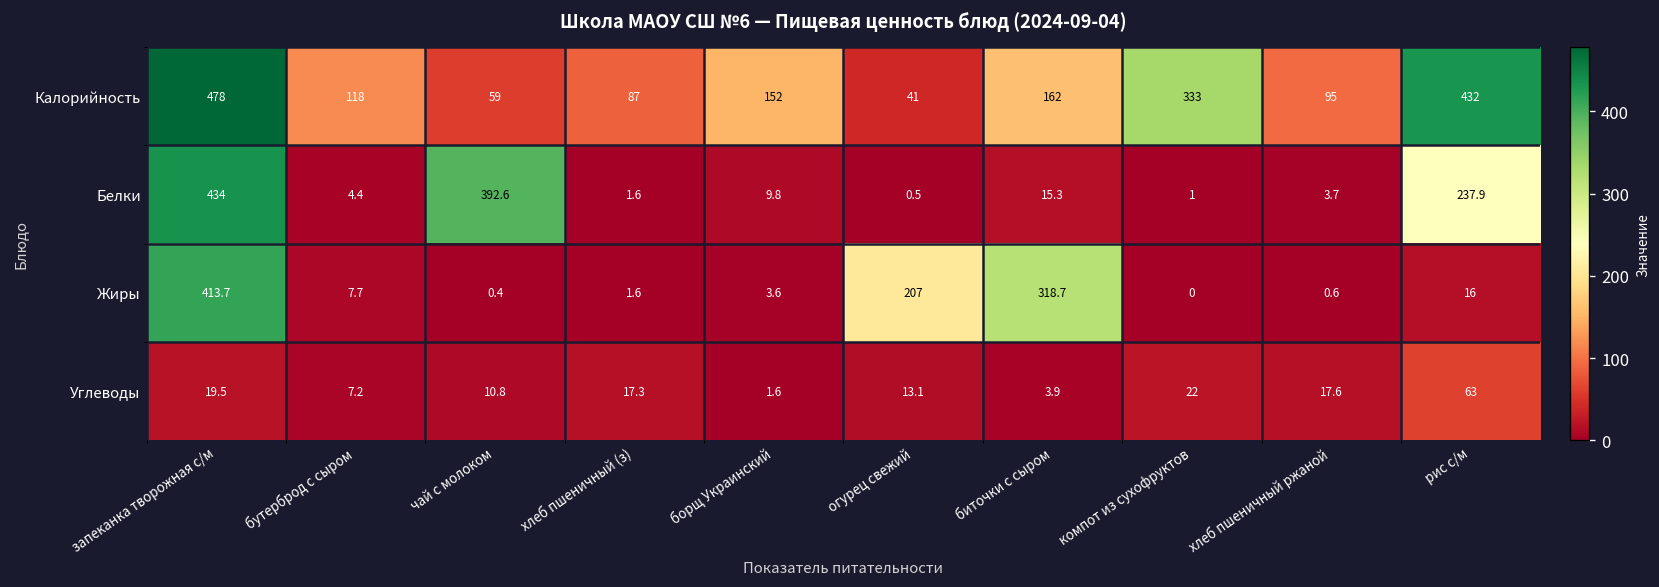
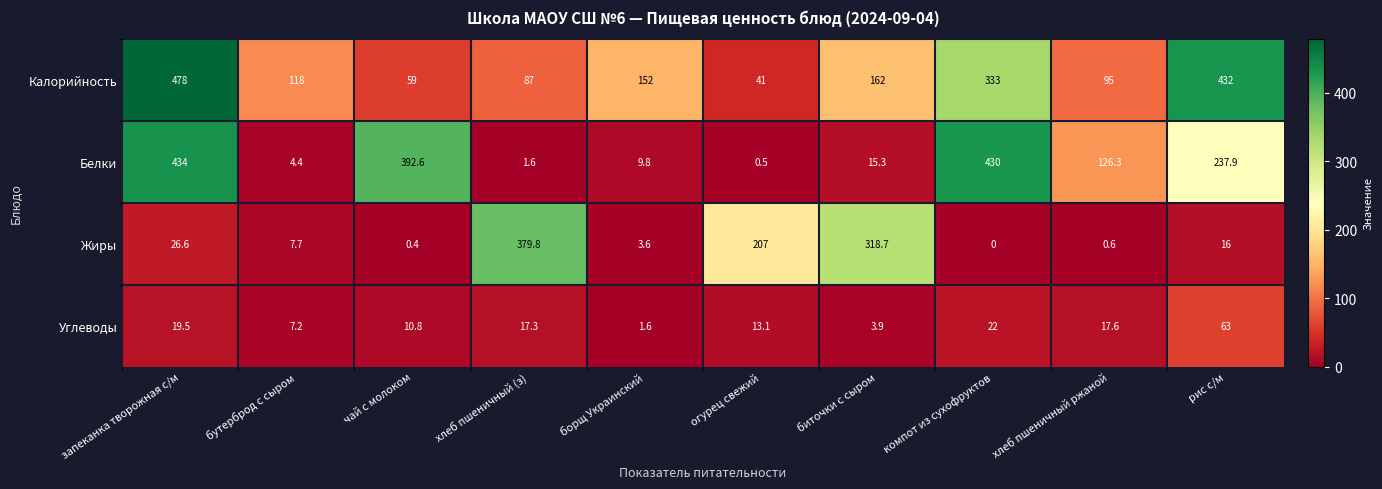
  {
    "Калорийность": {
      "запеканка творожная с/м": 478,
      "бутерброд с сыром": 118,
      "чай с молоком": 59,
      "хлеб пшеничный (з)": 87,
      "борщ Украинский": 152,
      "огурец свежий": 41,
      "биточки с сыром": 162,
      "компот из сухофруктов": 333,
      "хлеб пшеничный ржаной": 95,
      "рис с/м": 432
    },
    "Белки": {
      "запеканка творожная с/м": 434,
      "бутерброд с сыром": 4.4,
      "чай с молоком": 392.6,
      "хлеб пшеничный (з)": 1.6,
      "борщ Украинский": 9.8,
      "огурец свежий": 0.5,
      "биточки с сыром": 15.3,
-     "компот из сухофруктов": 1,
-     "хлеб пшеничный ржаной": 3.7,
+     "компот из сухофруктов": 430,
+     "хлеб пшеничный ржаной": 126.3,
      "рис с/м": 237.9
    },
    "Жиры": {
-     "запеканка творожная с/м": 413.7,
+     "запеканка творожная с/м": 26.6,
      "бутерброд с сыром": 7.7,
      "чай с молоком": 0.4,
-     "хлеб пшеничный (з)": 1.6,
+     "хлеб пшеничный (з)": 379.8,
      "борщ Украинский": 3.6,
      "огурец свежий": 207,
      "биточки с сыром": 318.7,
      "компот из сухофруктов": 0,
      "хлеб пшеничный ржаной": 0.6,
      "рис с/м": 16
    },
    "Углеводы": {
      "запеканка творожная с/м": 19.5,
      "бутерброд с сыром": 7.2,
      "чай с молоком": 10.8,
      "хлеб пшеничный (з)": 17.3,
      "борщ Украинский": 1.6,
      "огурец свежий": 13.1,
      "биточки с сыром": 3.9,
      "компот из сухофруктов": 22,
      "хлеб пшеничный ржаной": 17.6,
      "рис с/м": 63
    }
  }
